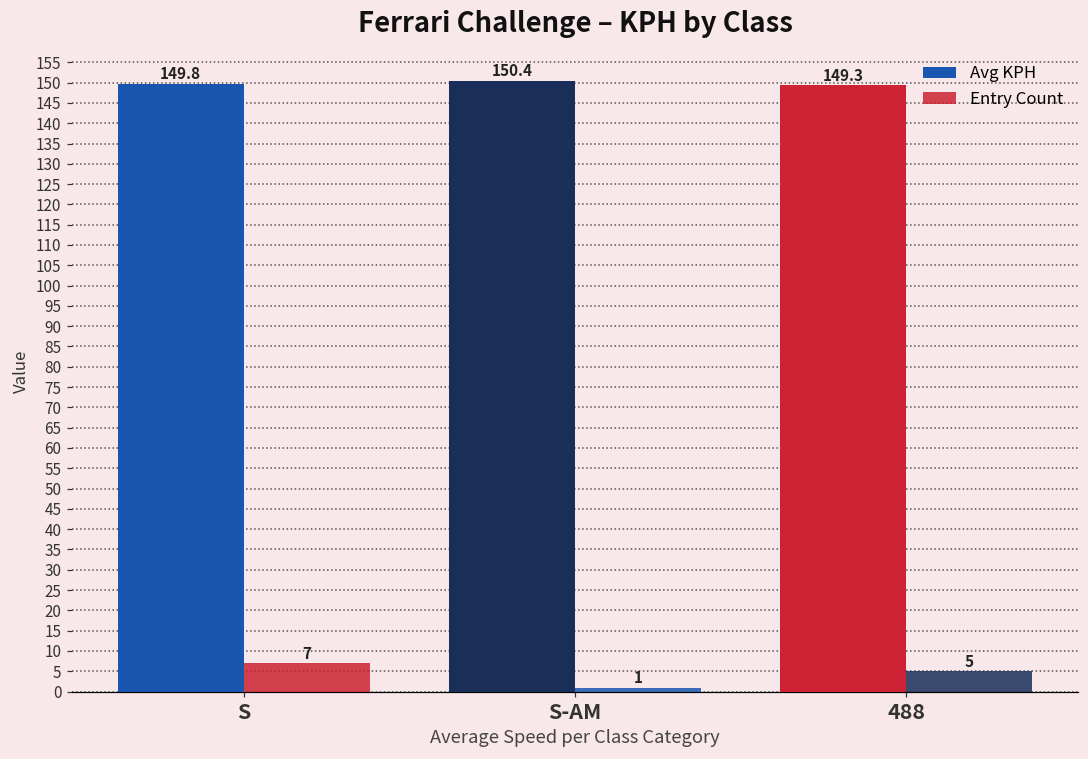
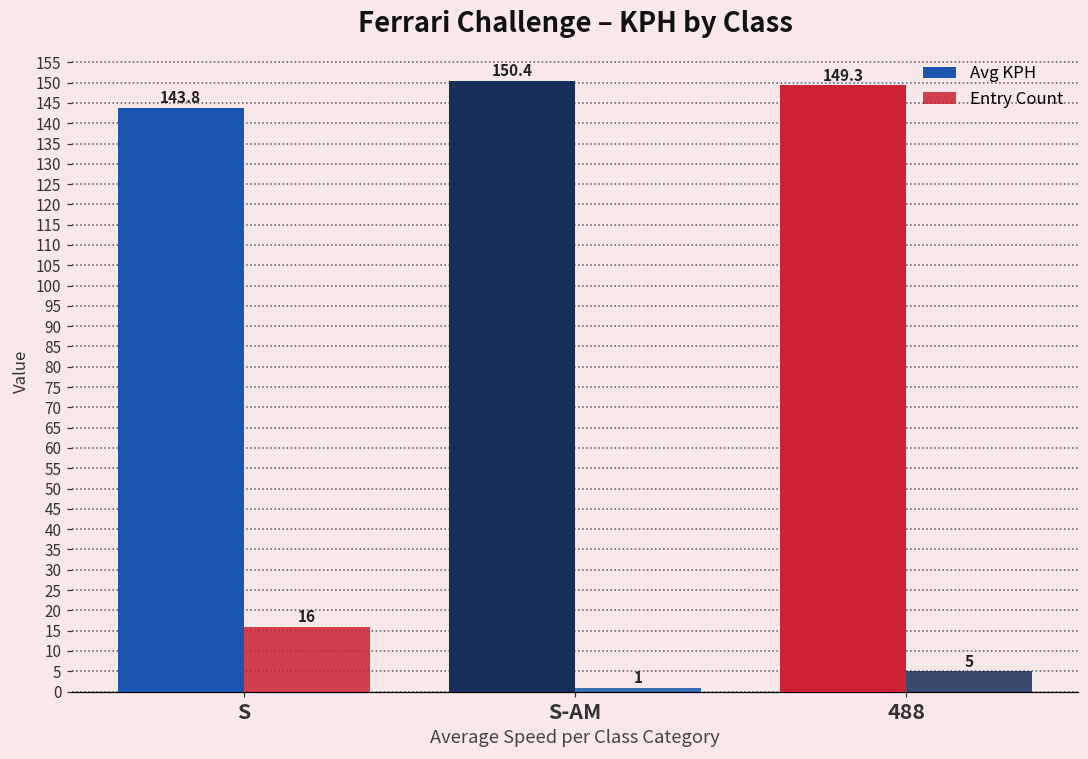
  {
    "Avg KPH": {
-     "S": 149.8,
+     "S": 143.8,
      "S-AM": 150.4,
      "488": 149.3
    },
    "Entry Count": {
-     "S": 7,
+     "S": 16,
      "S-AM": 1,
      "488": 5
    }
  }
